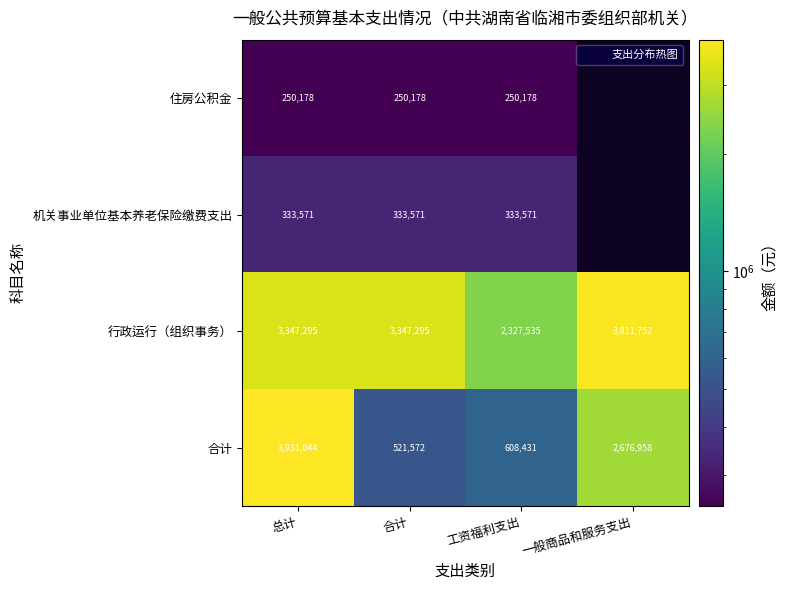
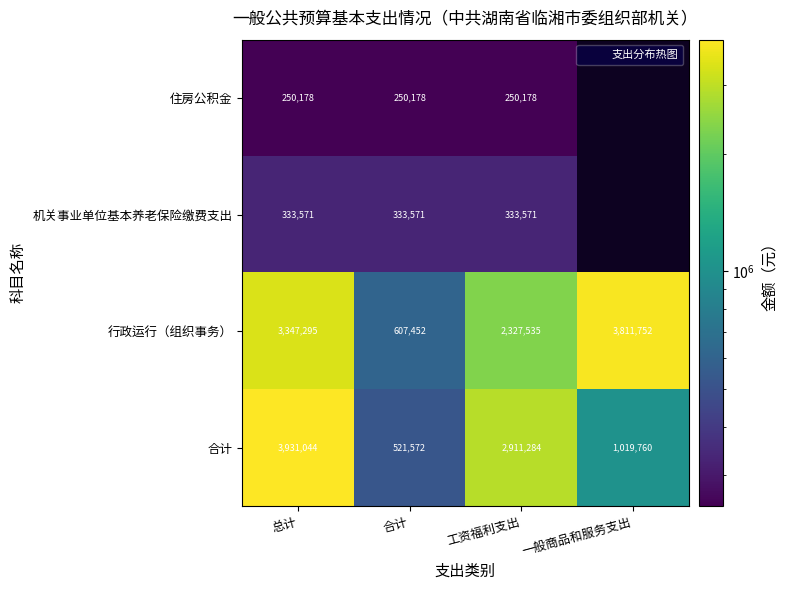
  {
    "住房公积金": {
      "总计": "250,178",
      "合计": "250,178",
      "工资福利支出": "250,178"
    },
    "机关事业单位基本养老保险缴费支出": {
      "总计": "333,571",
      "合计": "333,571",
      "工资福利支出": "333,571"
    },
    "行政运行（组织事务）": {
      "总计": "3,347,295",
-     "合计": "3,347,295",
+     "合计": "607,452",
      "工资福利支出": "2,327,535",
      "一般商品和服务支出": "3,811,752"
    },
    "合计": {
      "总计": "3,931,044",
      "合计": "521,572",
-     "工资福利支出": "608,431",
-     "一般商品和服务支出": "2,676,958"
+     "工资福利支出": "2,911,284",
+     "一般商品和服务支出": "1,019,760"
    }
  }
